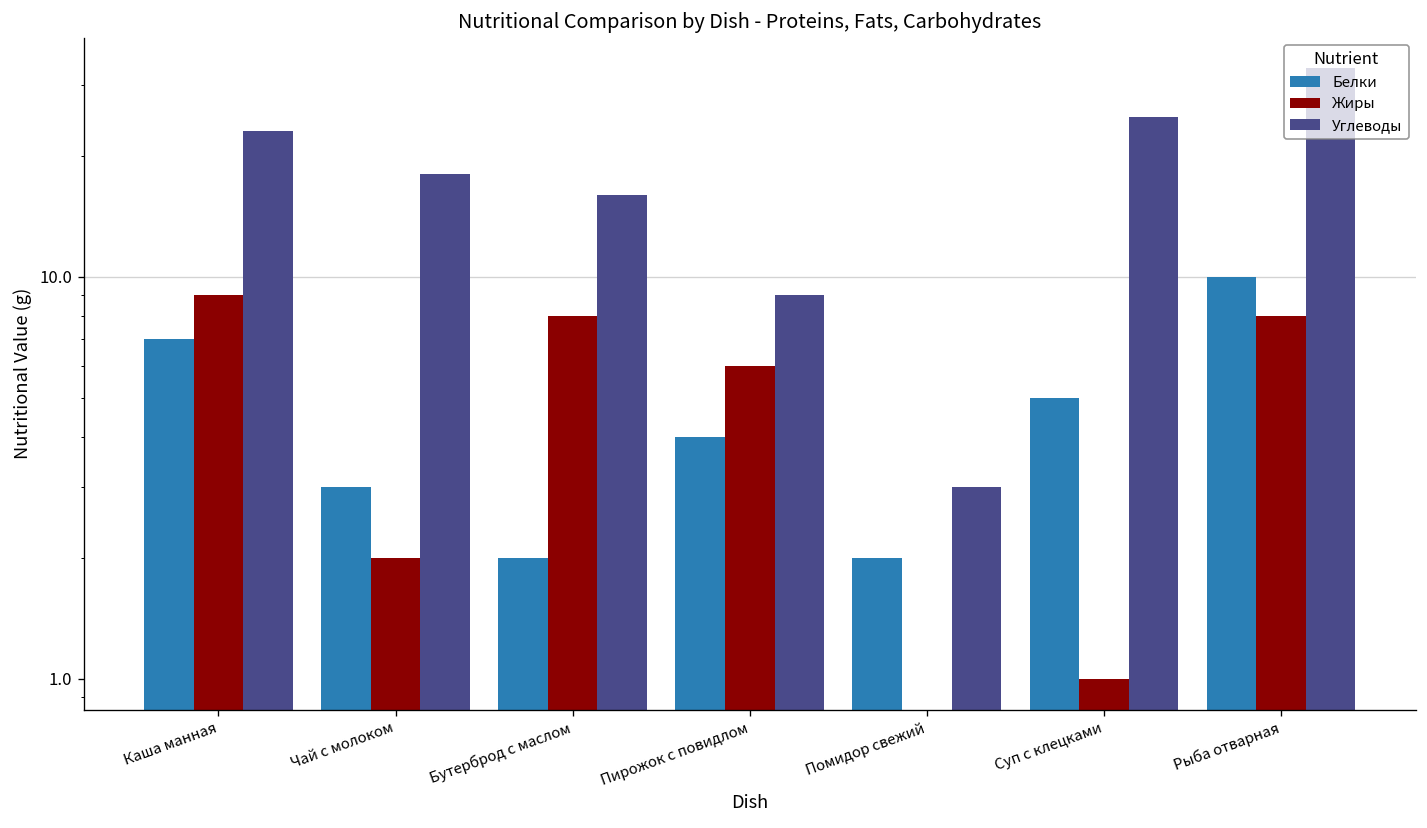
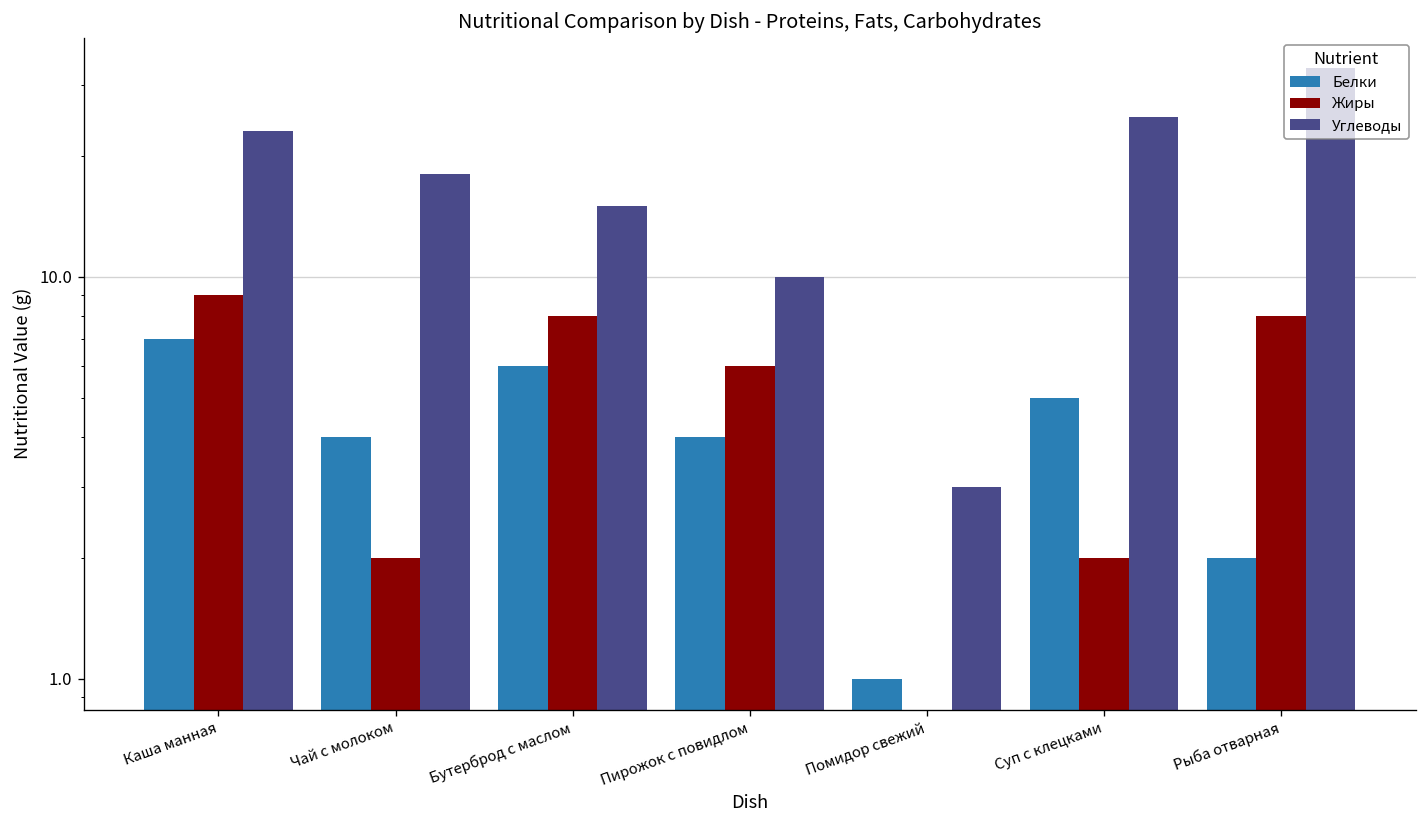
  {
    "Белки": {
      "Каша манная": 7,
-     "Чай с молоком": 3,
-     "Бутерброд с маслом": 2,
+     "Чай с молоком": 4,
+     "Бутерброд с маслом": 6,
      "Пирожок с повидлом": 4,
-     "Помидор свежий": 2,
+     "Помидор свежий": 1,
      "Суп с клецками": 5,
-     "Рыба отварная": 10
+     "Рыба отварная": 2
    },
    "Жиры": {
      "Каша манная": 9,
      "Чай с молоком": 2,
      "Бутерброд с маслом": 8,
      "Пирожок с повидлом": 6,
-     "Суп с клецками": 1,
+     "Суп с клецками": 2,
      "Рыба отварная": 8
    },
    "Углеводы": {
      "Каша манная": 23,
      "Чай с молоком": 18,
-     "Бутерброд с маслом": 16,
-     "Пирожок с повидлом": 9,
+     "Бутерброд с маслом": 15,
+     "Пирожок с повидлом": 10,
      "Помидор свежий": 3,
      "Суп с клецками": 25
    }
  }
